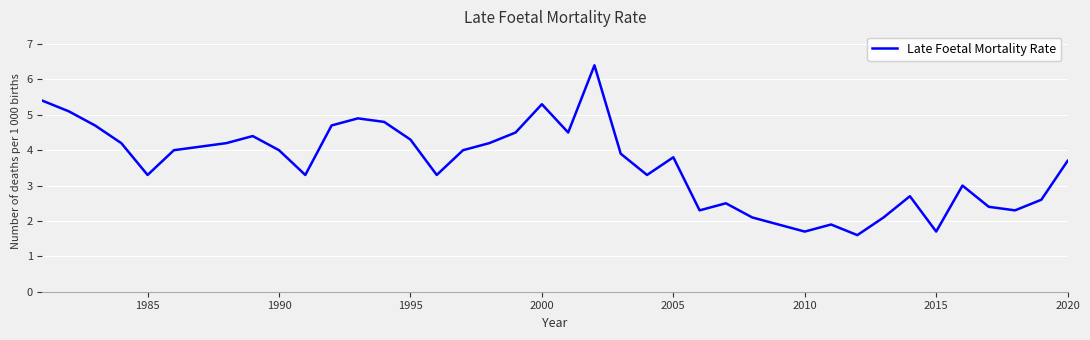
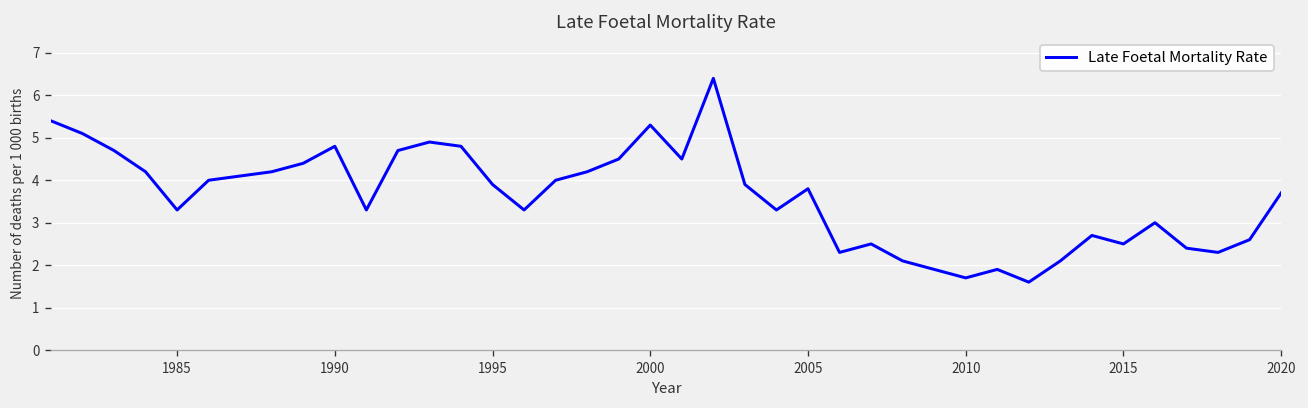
  {
    "1985": 3.3,
-   "1990": 4.0,
-   "1995": 4.3,
+   "1990": 4.8,
+   "1995": 3.9,
    "2000": 5.3,
    "2005": 3.8,
    "2010": 1.7,
-   "2015": 1.7,
+   "2015": 2.5,
    "2020": 3.7
  }
